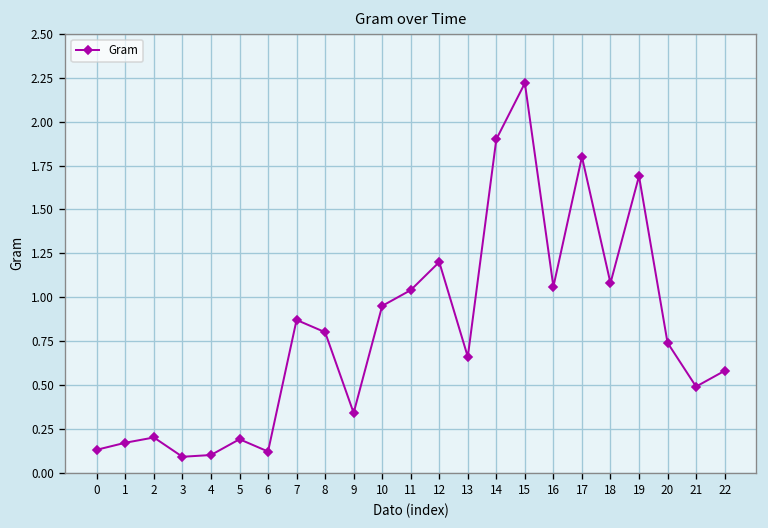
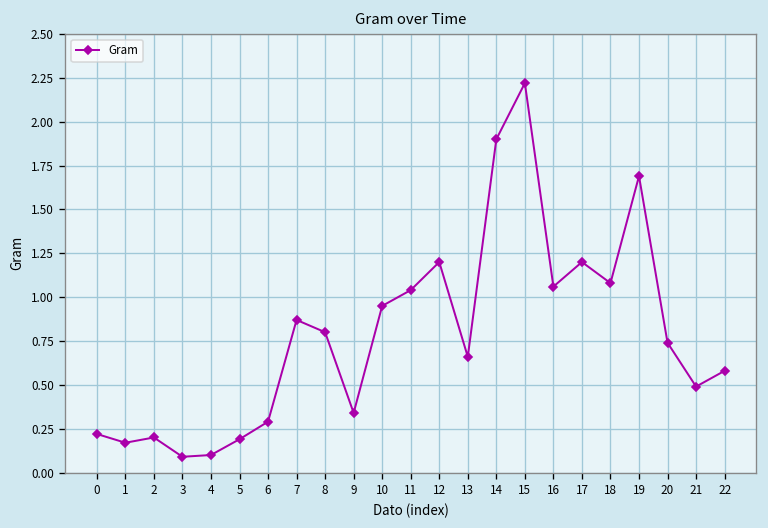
  {
-   "0": 0.13,
+   "0": 0.22,
    "1": 0.17,
    "2": 0.20,
    "3": 0.09,
    "4": 0.10,
    "5": 0.19,
-   "6": 0.12,
+   "6": 0.29,
    "7": 0.87,
    "8": 0.80,
    "9": 0.34,
    "10": 0.95,
    "11": 1.04,
    "12": 1.20,
    "13": 0.66,
    "14": 1.90,
    "15": 2.22,
    "16": 1.06,
-   "17": 1.8,
+   "17": 1.2,
    "18": 1.08,
    "19": 1.69,
    "20": 0.74,
    "21": 0.49,
    "22": 0.58
  }
